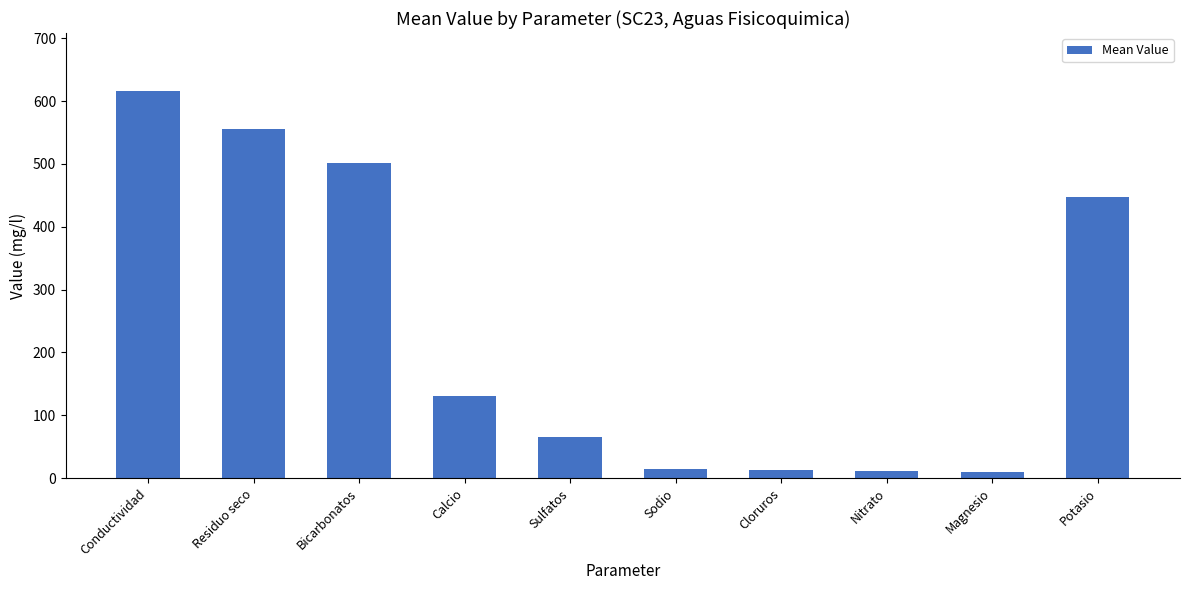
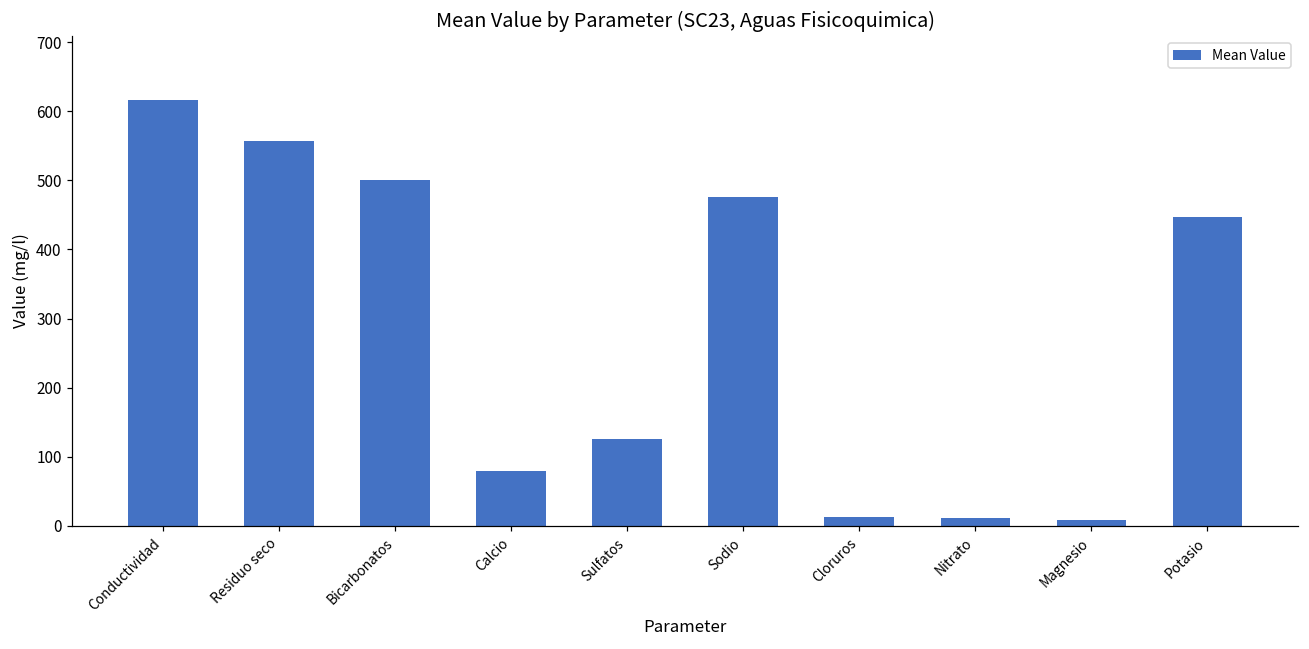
  {
    "Conductividad": 620,
    "Residuo seco": 560,
    "Bicarbonatos": 500,
-   "Calcio": 130,
-   "Sulfatos": 70,
-   "Sodio": 10,
+   "Calcio": 80,
+   "Sulfatos": 130,
+   "Sodio": 480,
    "Cloruros": 10,
    "Nitrato": 10,
    "Magnesio": 10,
    "Potasio": 450
  }
